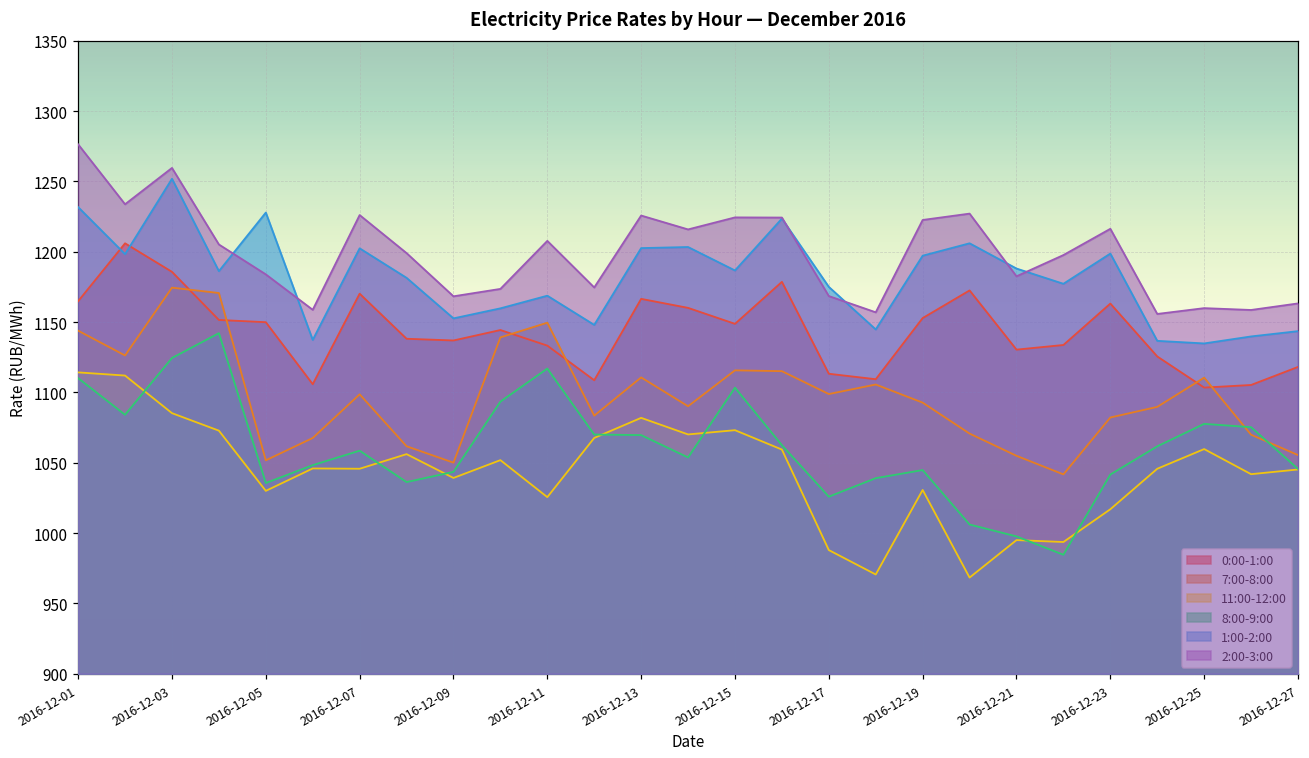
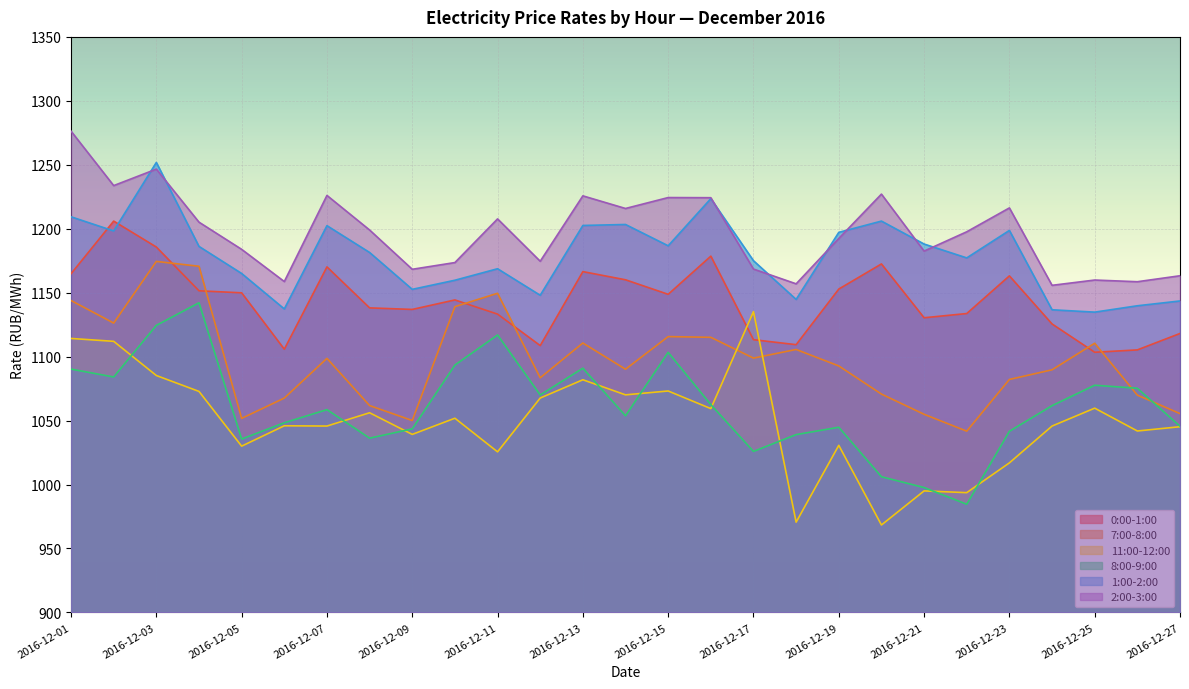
  {
    "11:00-12:00": {
      "2016-12-01": 1114,
      "2016-12-03": 1085,
      "2016-12-05": 1030,
      "2016-12-07": 1046,
      "2016-12-09": 1039,
      "2016-12-11": 1026,
      "2016-12-13": 1082,
      "2016-12-15": 1073,
-     "2016-12-17": 988,
+     "2016-12-17": 1135,
      "2016-12-19": 1031,
      "2016-12-21": 995,
      "2016-12-23": 1017,
      "2016-12-25": 1060
    },
    "8:00-9:00": {
-     "2016-12-01": 1110,
+     "2016-12-01": 1090,
      "2016-12-03": 1124,
      "2016-12-05": 1036,
      "2016-12-07": 1059,
      "2016-12-09": 1044,
      "2016-12-11": 1117,
-     "2016-12-13": 1070,
+     "2016-12-13": 1091,
      "2016-12-15": 1103,
      "2016-12-17": 1026,
      "2016-12-19": 1045,
      "2016-12-21": 998,
      "2016-12-23": 1042,
      "2016-12-25": 1078
    },
    "1:00-2:00": {
-     "2016-12-01": 1232,
+     "2016-12-01": 1209,
      "2016-12-03": 1252,
-     "2016-12-05": 1228,
+     "2016-12-05": 1165,
      "2016-12-07": 1202,
      "2016-12-09": 1153,
      "2016-12-11": 1169,
      "2016-12-13": 1203,
      "2016-12-15": 1187,
      "2016-12-17": 1175,
      "2016-12-19": 1197,
      "2016-12-21": 1188,
      "2016-12-23": 1199,
      "2016-12-25": 1135,
      "2016-12-27": 1144
    },
    "2:00-3:00": {
      "2016-12-01": 1276,
-     "2016-12-03": 1260,
+     "2016-12-03": 1247,
      "2016-12-05": 1184,
      "2016-12-07": 1226,
      "2016-12-09": 1168,
      "2016-12-11": 1208,
      "2016-12-13": 1226,
      "2016-12-15": 1224,
      "2016-12-17": 1168,
-     "2016-12-19": 1223,
+     "2016-12-19": 1192,
      "2016-12-21": 1183,
      "2016-12-23": 1216,
      "2016-12-25": 1160,
      "2016-12-27": 1163
    }
  }
